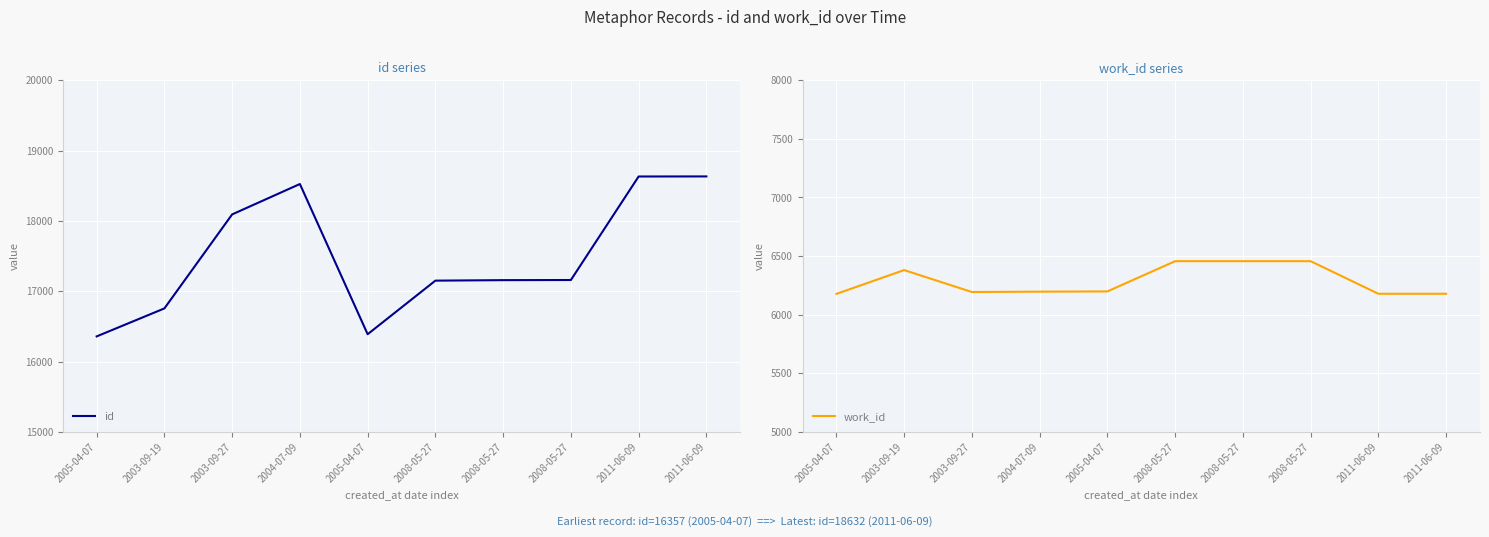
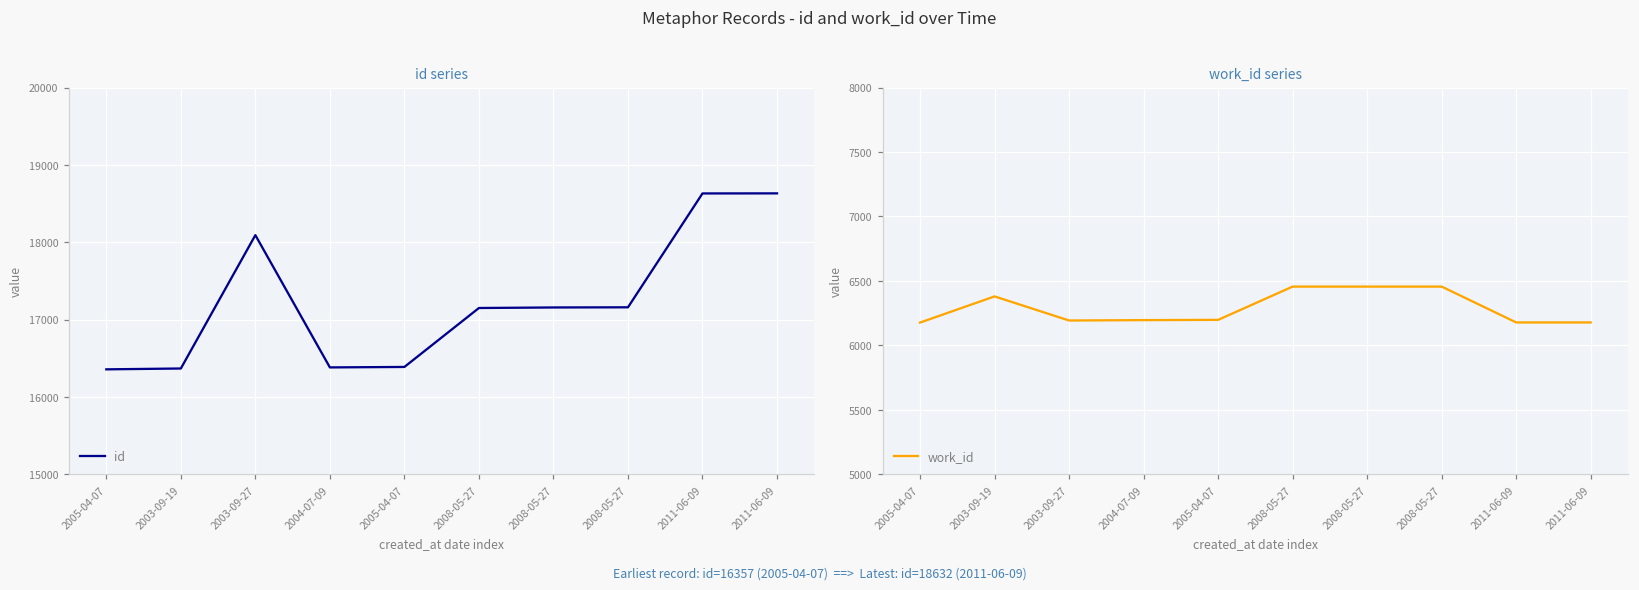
  {
    "id series": {
-     "2003-09-19": 16800,
+     "2003-09-19": 16400,
      "2003-09-27": 18100,
-     "2004-07-09": 18500
+     "2004-07-09": 16400
    },
    "work_id series": {
      "2003-09-19": 6380,
      "2003-09-27": 6190,
      "2004-07-09": 6200
    }
  }
